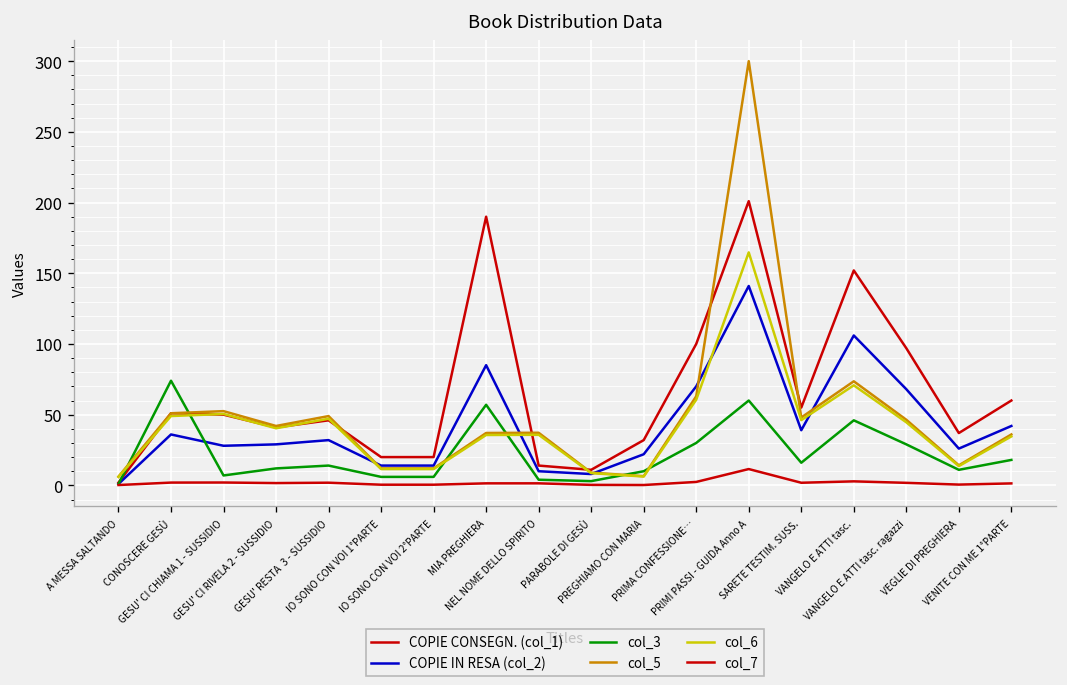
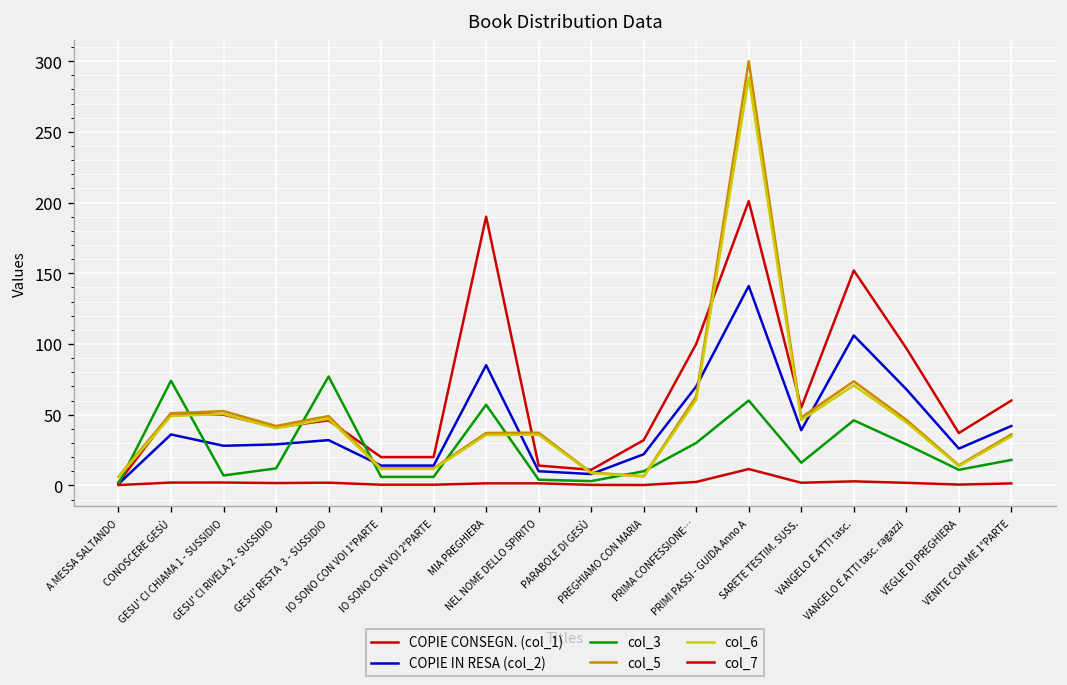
  {
    "COPIE IN RESA (col_2)": {
      "CONOSCERE GESÙ": 36,
      "GESU' CI CHIAMA 1 - SUSSIDIO": 28,
      "GESU' CI RIVELA 2 - SUSSIDIO": 29,
      "GESU' RESTA 3 - SUSSIDIO": 32,
      "MIA PREGHIERA": 85,
      "NEL NOME DELLO SPIRITO": 10,
      "PREGHIAMO CON MARIA": 22,
      "PRIMA CONFESSIONE…": 70,
      "PRIMI PASSI - GUIDA Anno A": 141,
      "SARETE TESTIM. SUSS.": 39,
      "VANGELO E ATTI tasc.": 106,
      "VANGELO E ATTI tasc. ragazzi": 68,
      "VEGLIE DI PREGHIERA": 26,
      "VENITE CON ME 1°PARTE": 42
    },
    "col_3": {
      "CONOSCERE GESÙ": 74,
      "GESU' CI CHIAMA 1 - SUSSIDIO": 7,
      "GESU' CI RIVELA 2 - SUSSIDIO": 12,
-     "GESU' RESTA 3 - SUSSIDIO": 14,
+     "GESU' RESTA 3 - SUSSIDIO": 77,
      "IO SONO CON VOI 1°PARTE": 6,
      "IO SONO CON VOI 2°PARTE": 6,
      "MIA PREGHIERA": 57,
      "NEL NOME DELLO SPIRITO": 4,
      "PARABOLE DI GESÙ": 3,
      "PREGHIAMO CON MARIA": 10,
      "PRIMA CONFESSIONE…": 30,
      "PRIMI PASSI - GUIDA Anno A": 60,
      "SARETE TESTIM. SUSS.": 16,
      "VANGELO E ATTI tasc.": 46,
      "VANGELO E ATTI tasc. ragazzi": 29,
      "VEGLIE DI PREGHIERA": 11,
      "VENITE CON ME 1°PARTE": 18
    },
    "col_5": {
      "PRIMA CONFESSIONE…": 63,
      "PRIMI PASSI - GUIDA Anno A": 300,
      "VANGELO E ATTI tasc.": 74
    },
    "col_6": {
      "PRIMA CONFESSIONE…": 61,
-     "PRIMI PASSI - GUIDA Anno A": 165,
+     "PRIMI PASSI - GUIDA Anno A": 288,
      "VANGELO E ATTI tasc.": 71
    }
  }
